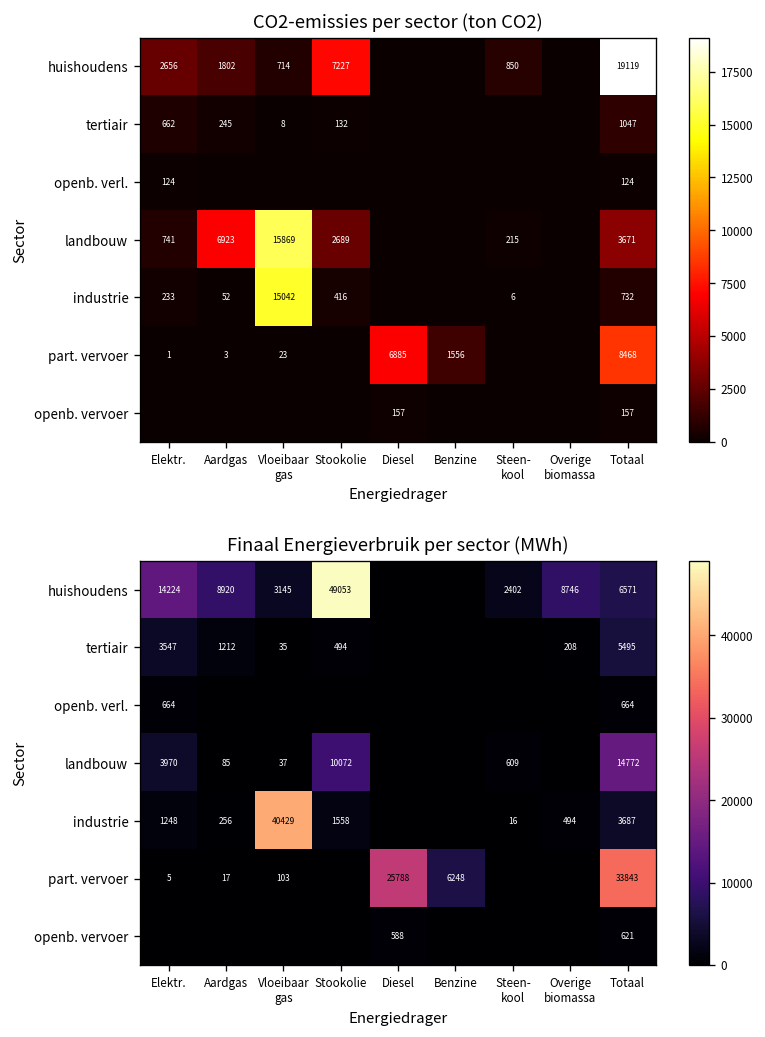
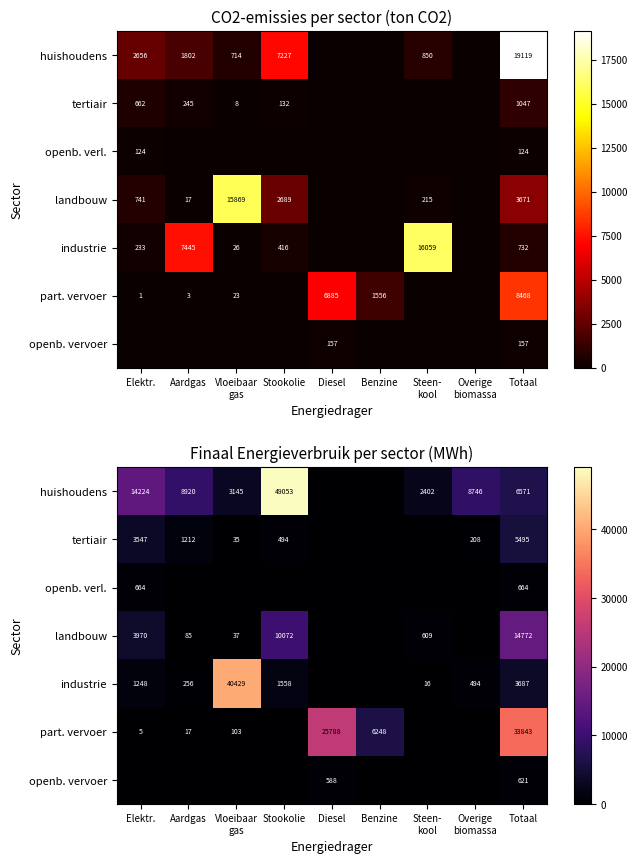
  {
    "CO2-emissies per sector (ton CO2)": {
      "huishoudens": {
        "Elektr.": 2656,
        "Aardgas": 1802,
        "Vloeibaar gas": 714,
        "Stookolie": 7227,
        "Steen- kool": 850,
        "Totaal": 19119
      },
      "tertiair": {
        "Elektr.": 662,
        "Aardgas": 245,
        "Vloeibaar gas": 8,
        "Stookolie": 132,
        "Totaal": 1047
      },
      "openb. verl.": {
        "Elektr.": 124,
        "Totaal": 124
      },
      "landbouw": {
        "Elektr.": 741,
-       "Aardgas": 6923,
+       "Aardgas": 17,
        "Vloeibaar gas": 15869,
        "Stookolie": 2689,
        "Steen- kool": 215,
        "Totaal": 3671
      },
      "industrie": {
        "Elektr.": 233,
-       "Aardgas": 52,
-       "Vloeibaar gas": 15042,
+       "Aardgas": 7445,
+       "Vloeibaar gas": 26,
        "Stookolie": 416,
-       "Steen- kool": 6,
+       "Steen- kool": 16059,
        "Totaal": 732
      },
      "part. vervoer": {
        "Elektr.": 1,
        "Aardgas": 3,
        "Vloeibaar gas": 23,
        "Diesel": 6885,
        "Benzine": 1556,
        "Totaal": 8468
      },
      "openb. vervoer": {
        "Diesel": 157,
        "Totaal": 157
      }
    },
    "Finaal Energieverbruik per sector (MWh)": {
      "huishoudens": {
        "Elektr.": 14224,
        "Aardgas": 8920,
        "Vloeibaar gas": 3145,
        "Stookolie": 49053,
        "Steen- kool": 2402,
        "Overige biomassa": 8746,
        "Totaal": 6571
      },
      "tertiair": {
        "Elektr.": 3547,
        "Aardgas": 1212,
        "Vloeibaar gas": 35,
        "Stookolie": 494,
        "Overige biomassa": 208,
        "Totaal": 5495
      },
      "openb. verl.": {
        "Elektr.": 664,
        "Totaal": 664
      },
      "landbouw": {
        "Elektr.": 3970,
        "Aardgas": 85,
        "Vloeibaar gas": 37,
        "Stookolie": 10072,
        "Steen- kool": 609,
        "Totaal": 14772
      },
      "industrie": {
        "Elektr.": 1248,
        "Aardgas": 256,
        "Vloeibaar gas": 40429,
        "Stookolie": 1558,
        "Steen- kool": 16,
        "Overige biomassa": 494,
        "Totaal": 3687
      },
      "part. vervoer": {
        "Elektr.": 5,
        "Aardgas": 17,
        "Vloeibaar gas": 103,
        "Diesel": 25788,
        "Benzine": 6248,
        "Totaal": 33843
      },
      "openb. vervoer": {
        "Diesel": 588,
        "Totaal": 621
      }
    }
  }
